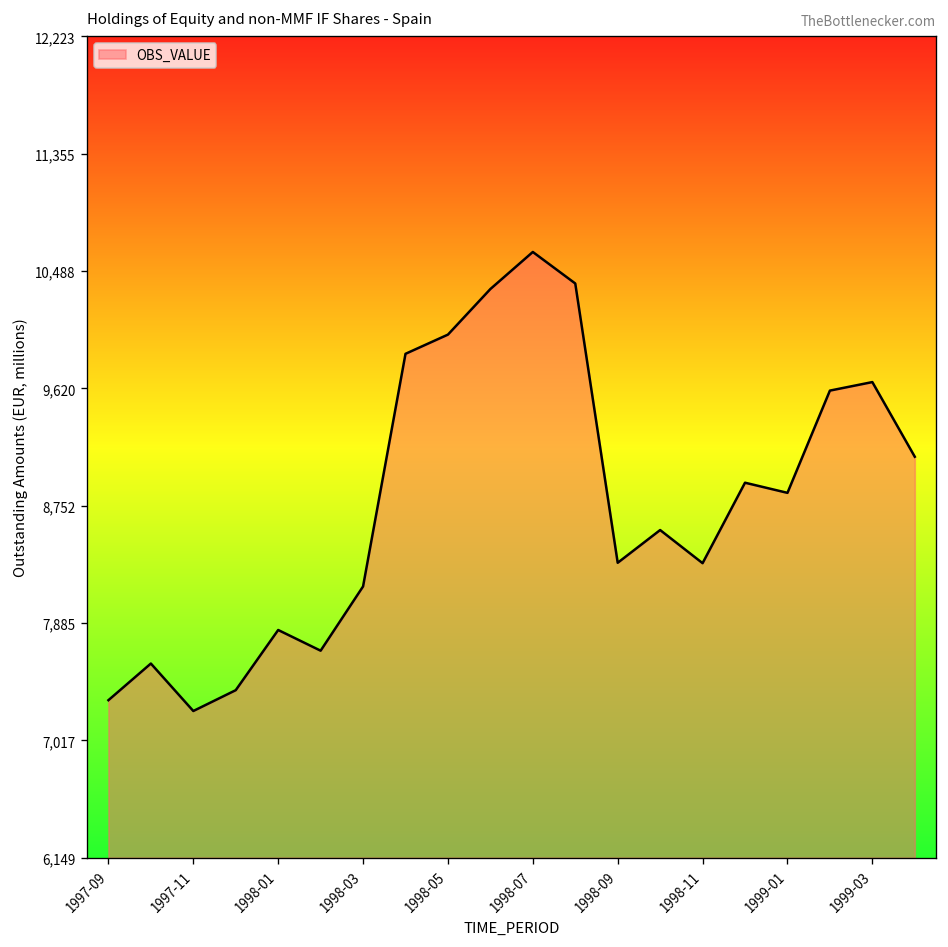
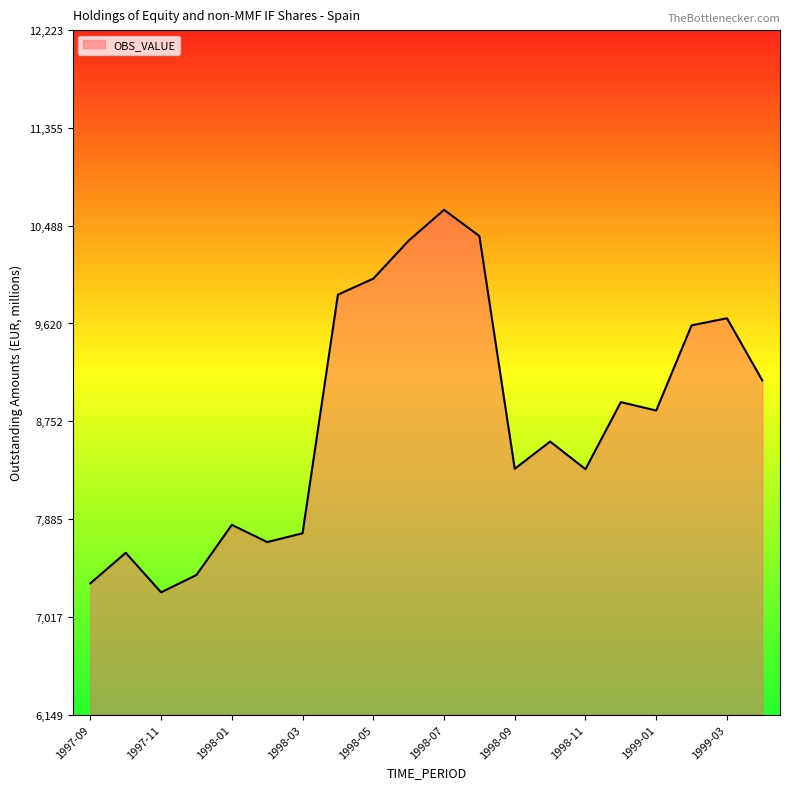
  {
    "1997-09": "7,320",
    "1997-11": "7,240",
    "1998-01": "7,830",
-   "1998-03": "8,160",
+   "1998-03": "7,760",
    "1998-05": "10,020",
    "1998-07": "10,630",
    "1998-09": "8,330",
    "1998-11": "8,330",
    "1999-01": "8,850",
    "1999-03": "9,670"
  }
